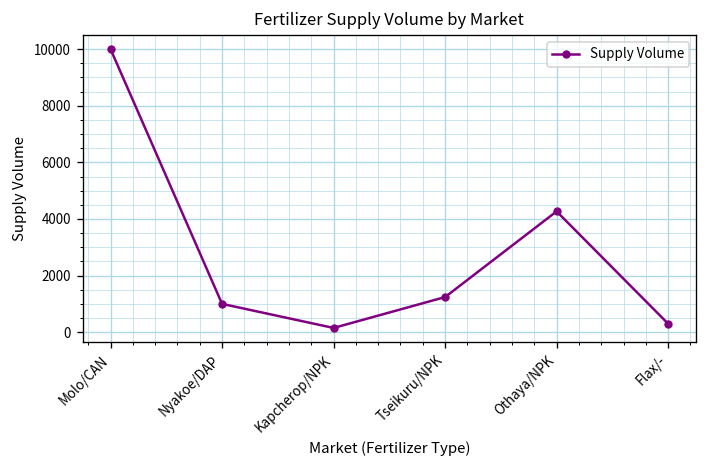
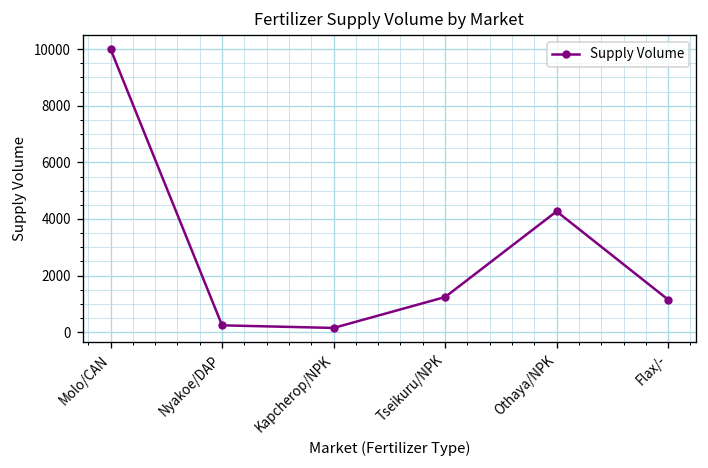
  {
    "Molo/CAN": 10000,
-   "Nyakoe/DAP": 1000,
+   "Nyakoe/DAP": 200,
    "Kapcherop/NPK": 200,
    "Tseikuru/NPK": 1200,
    "Othaya/NPK": 4300,
-   "Flax/-": 300
+   "Flax/-": 1200
  }
